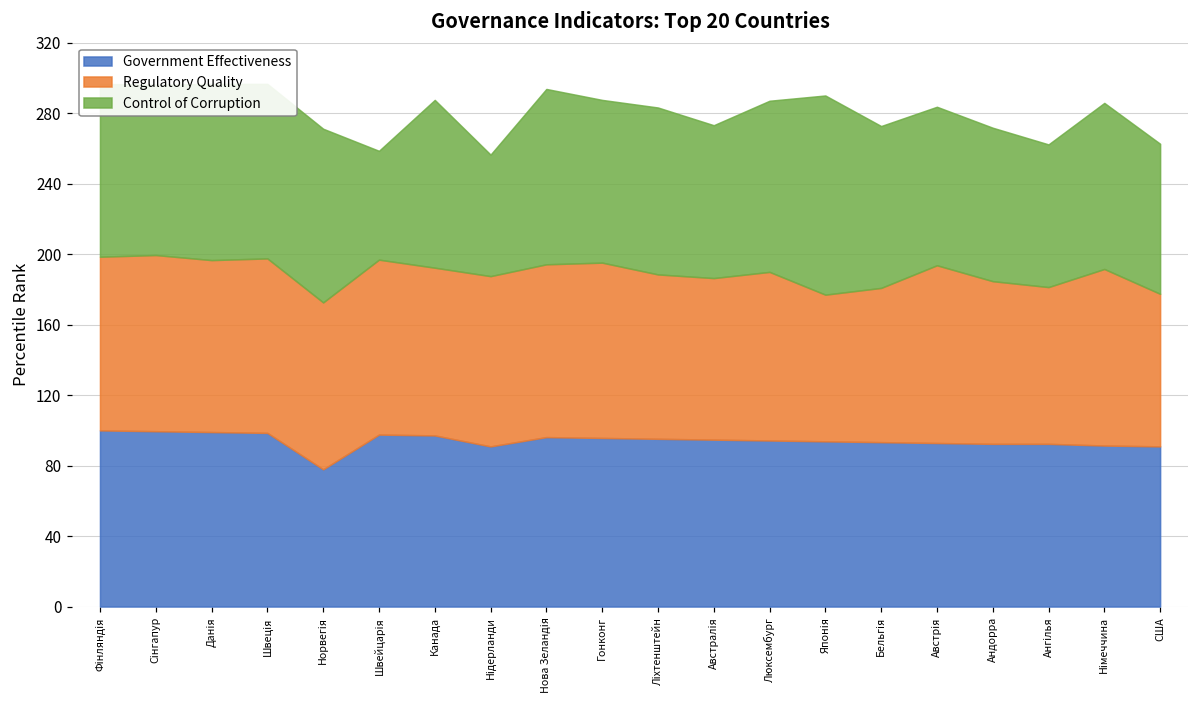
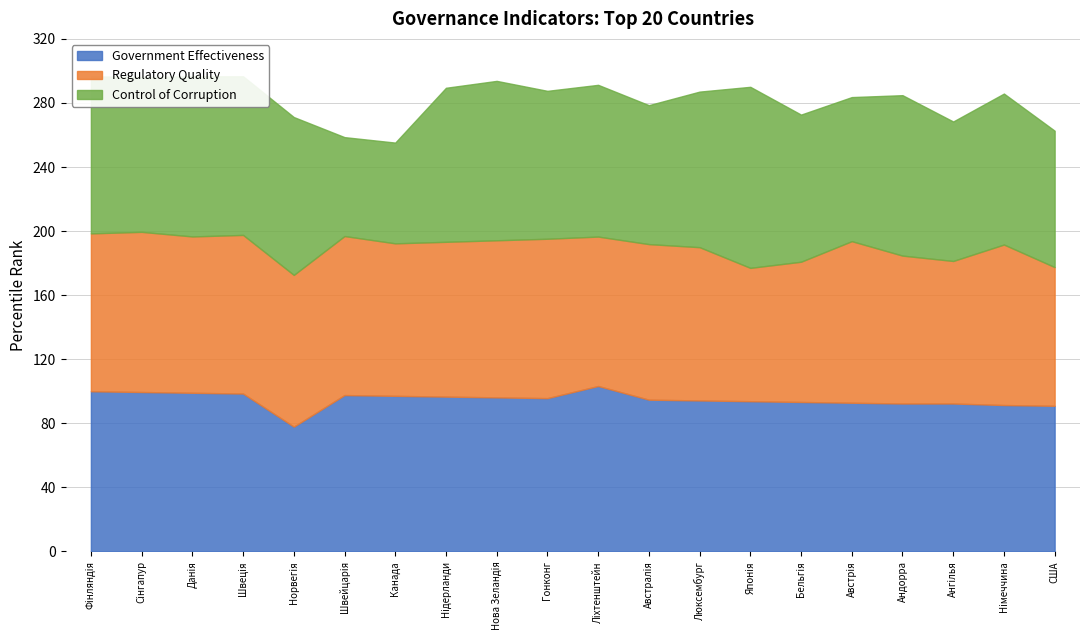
  {
    "Government Effectiveness": {
      "Фінляндія": 100,
      "Сінгапур": 100,
      "Данія": 99,
      "Швеція": 99,
      "Норвегія": 78,
      "Швейцарія": 98,
      "Канада": 97,
-     "Нідерланди": 91,
+     "Нідерланди": 97,
      "Нова Зеландія": 96,
      "Гонконг": 96,
-     "Ліхтенштейн": 95,
+     "Ліхтенштейн": 103,
      "Австралія": 95,
      "Люксембург": 94,
      "Японія": 94,
      "Бельгія": 93,
      "Австрія": 93,
      "Андорра": 92,
      "Ангілья": 92,
      "Німеччина": 91,
      "США": 91
    },
    "Regulatory Quality": {
      "Фінляндія": 99,
      "Сінгапур": 100,
      "Данія": 98,
      "Швеція": 99,
      "Норвегія": 95,
      "Швейцарія": 99,
      "Канада": 95,
      "Нідерланди": 97,
      "Нова Зеландія": 98,
      "Гонконг": 100,
      "Ліхтенштейн": 93,
-     "Австралія": 92,
+     "Австралія": 97,
      "Люксембург": 96,
      "Японія": 83,
      "Бельгія": 88,
      "Австрія": 101,
      "Андорра": 92,
      "Ангілья": 89,
      "Німеччина": 100,
      "США": 87
    },
    "Control of Corruption": {
      "Норвегія": 99,
      "Швейцарія": 62,
-     "Канада": 95,
-     "Нідерланди": 69,
+     "Канада": 63,
+     "Нідерланди": 96,
      "Нова Зеландія": 100,
      "Гонконг": 92,
      "Ліхтенштейн": 95,
      "Австралія": 87,
      "Люксембург": 97,
      "Японія": 113,
      "Бельгія": 92,
      "Австрія": 90,
-     "Андорра": 87,
-     "Ангілья": 81,
+     "Андорра": 100,
+     "Ангілья": 87,
      "Німеччина": 94,
      "США": 85
    }
  }
